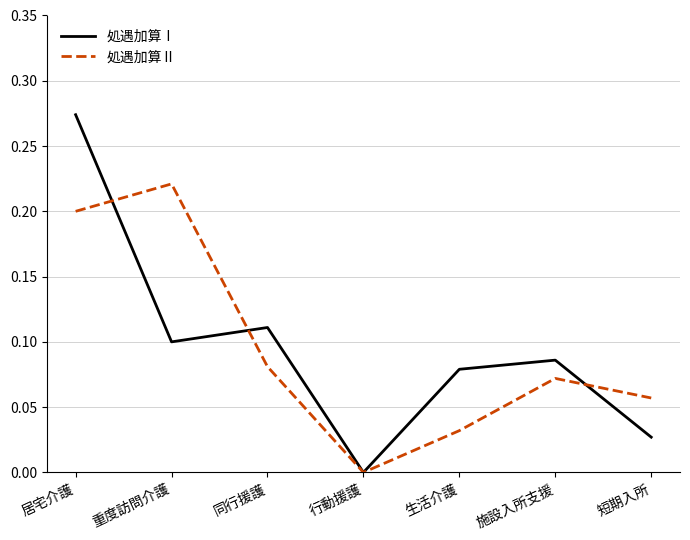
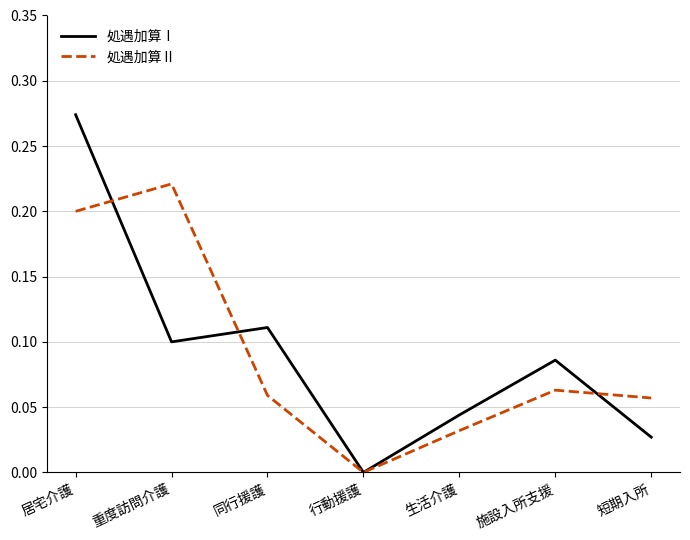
  {
    "処遇加算Ⅰ": {
      "居宅介護": 0.274,
      "重度訪問介護": 0.100,
      "同行援護": 0.111,
-     "生活介護": 0.079,
+     "生活介護": 0.044,
      "施設入所支援": 0.086,
      "短期入所": 0.027
    },
    "処遇加算Ⅱ": {
      "居宅介護": 0.200,
      "重度訪問介護": 0.221,
-     "同行援護": 0.081,
+     "同行援護": 0.059,
      "生活介護": 0.032,
-     "施設入所支援": 0.072,
+     "施設入所支援": 0.063,
      "短期入所": 0.057
    }
  }
